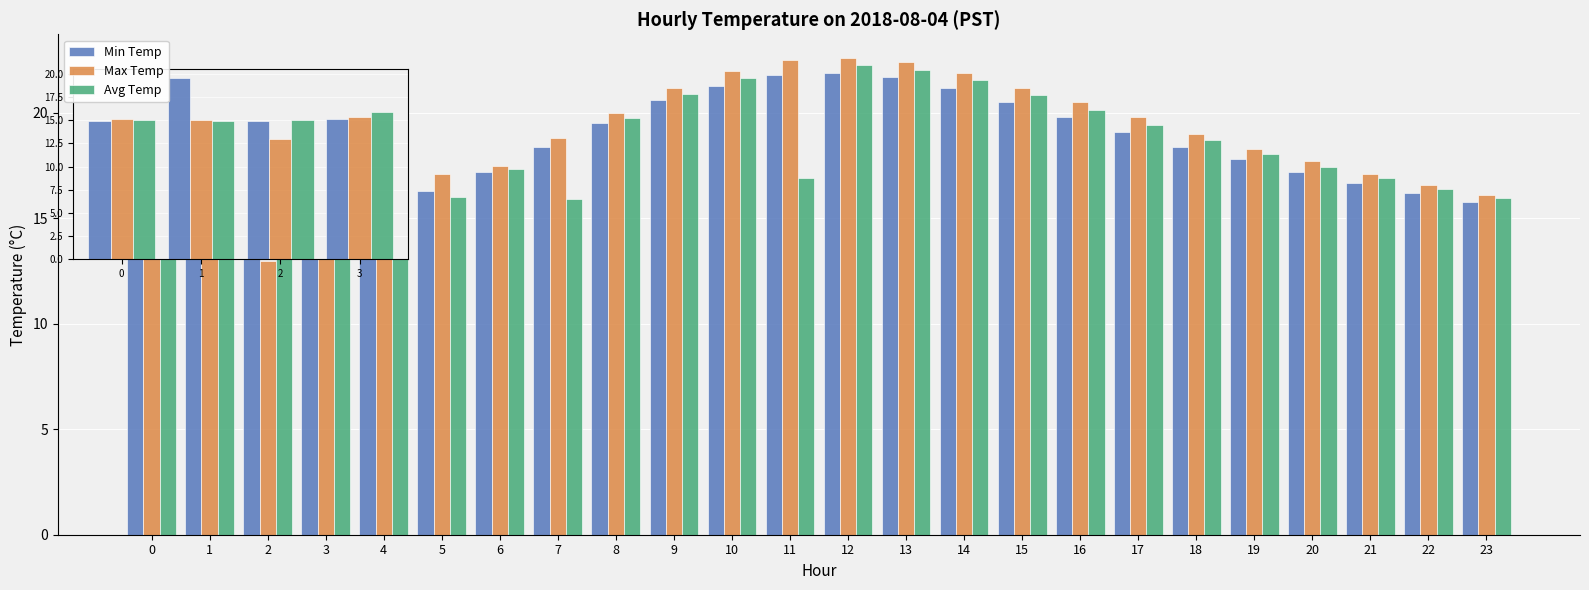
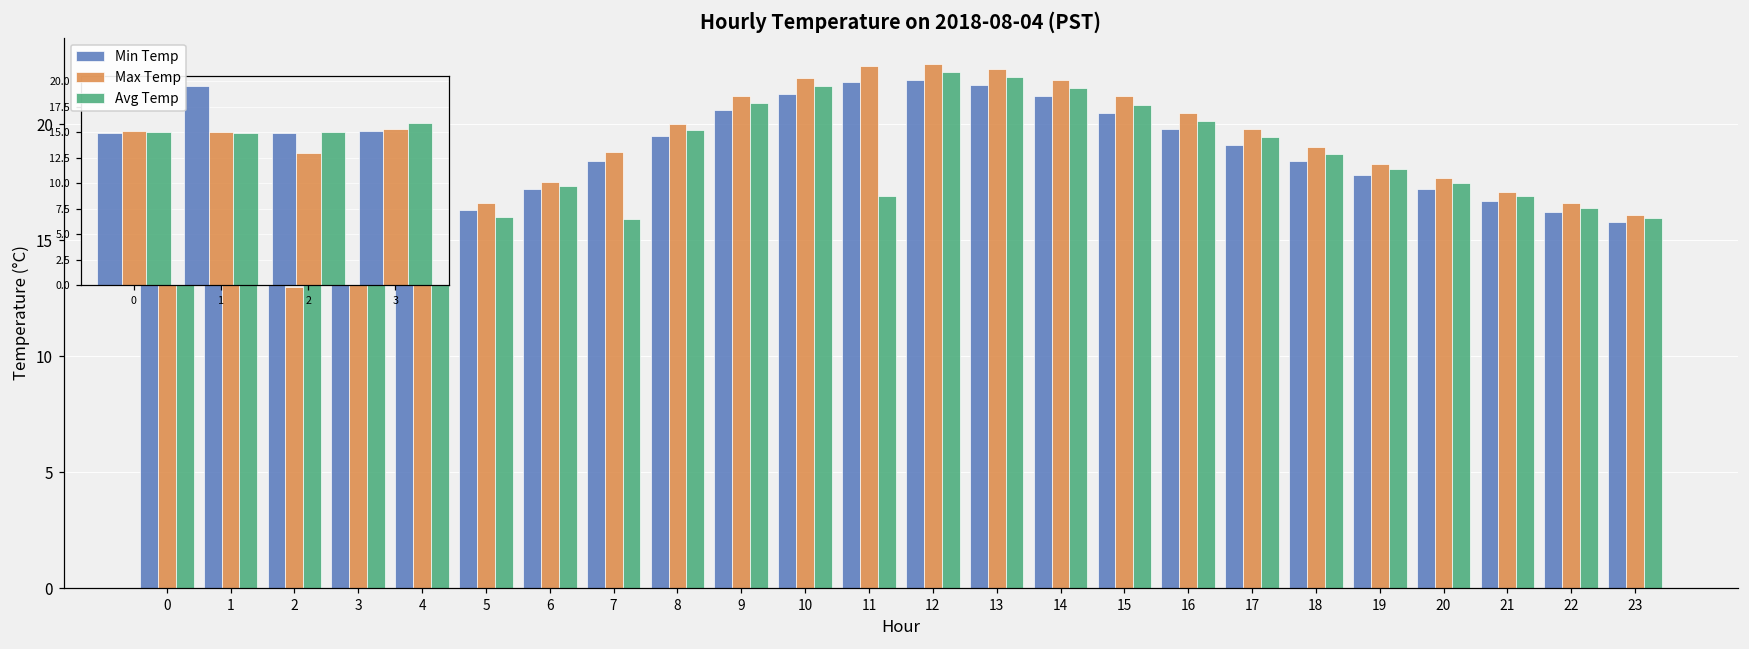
  {
    "Min Temp": {
      "0": 14.9,
      "1": 19.5,
      "2": 14.9,
      "3": 15.1,
      "4": 15.6,
      "5": 16.3,
      "6": 17.2,
      "7": 18.4,
      "8": 19.5,
      "9": 20.6,
      "10": 21.3,
      "11": 21.8,
      "12": 21.9,
      "13": 21.7,
      "14": 21.2,
      "15": 20.5,
      "16": 19.8,
      "17": 19.1,
      "18": 18.4,
      "19": 17.8,
      "20": 17.2,
      "21": 16.7,
      "22": 16.2,
      "23": 15.8
    },
    "Max Temp": {
      "0": 15.1,
      "1": 15.0,
      "2": 13.0,
      "3": 15.3,
      "4": 15.8,
-     "5": 17.1,
+     "5": 16.6,
      "6": 17.5,
      "7": 18.8,
      "8": 20.0,
      "9": 21.2,
      "10": 22.0,
      "11": 22.5,
      "12": 22.6,
      "13": 22.4,
      "14": 21.9,
      "15": 21.2,
      "16": 20.5,
      "17": 19.8,
      "18": 19.0,
      "19": 18.3,
      "20": 17.7,
      "21": 17.1,
      "22": 16.6,
      "23": 16.1
    },
    "Avg Temp": {
      "0": 15.0,
      "1": 14.9,
      "2": 15.0,
      "3": 15.9,
      "4": 15.7,
      "5": 16.0,
      "6": 17.4,
      "7": 15.9,
      "8": 19.8,
      "9": 20.9,
      "10": 21.7,
      "11": 16.9,
      "12": 22.3,
      "13": 22.1,
      "14": 21.6,
      "15": 20.9,
      "16": 20.2,
      "17": 19.5,
      "18": 18.7,
      "19": 18.1,
      "20": 17.5,
      "21": 16.9,
      "22": 16.4,
      "23": 16.0
    }
  }
